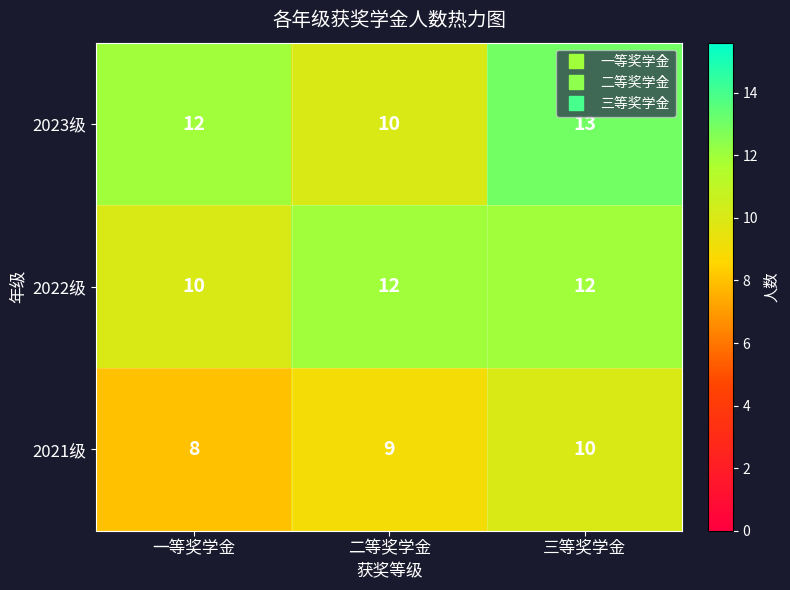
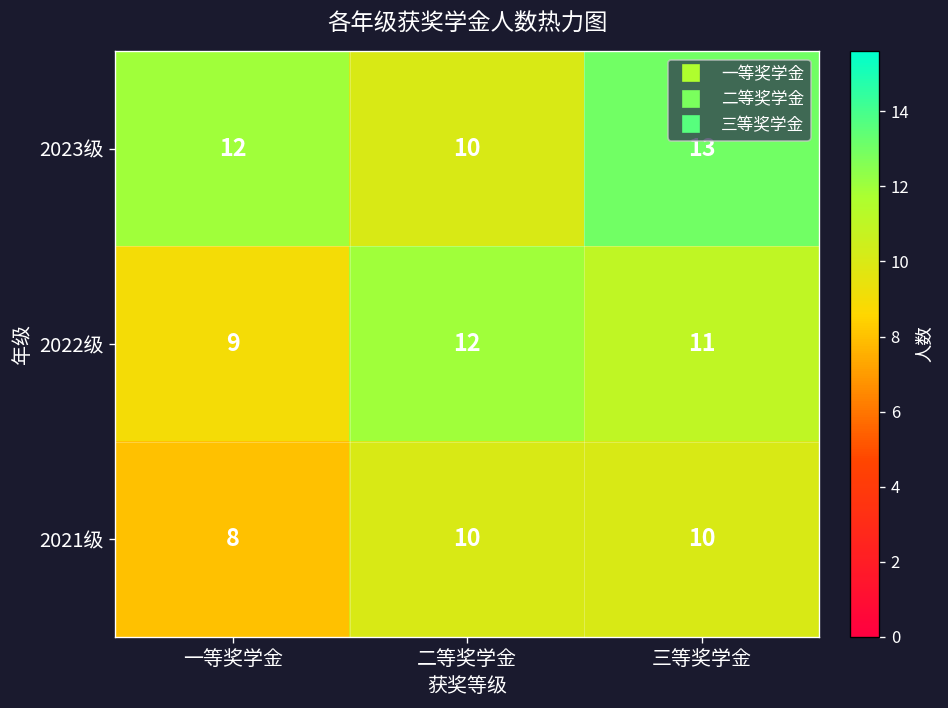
  {
    "2023级": {
      "一等奖学金": 12,
      "二等奖学金": 10
    },
    "2022级": {
-     "一等奖学金": 10,
+     "一等奖学金": 9,
      "二等奖学金": 12,
-     "三等奖学金": 12
+     "三等奖学金": 11
    },
    "2021级": {
      "一等奖学金": 8,
-     "二等奖学金": 9,
+     "二等奖学金": 10,
      "三等奖学金": 10
    }
  }
